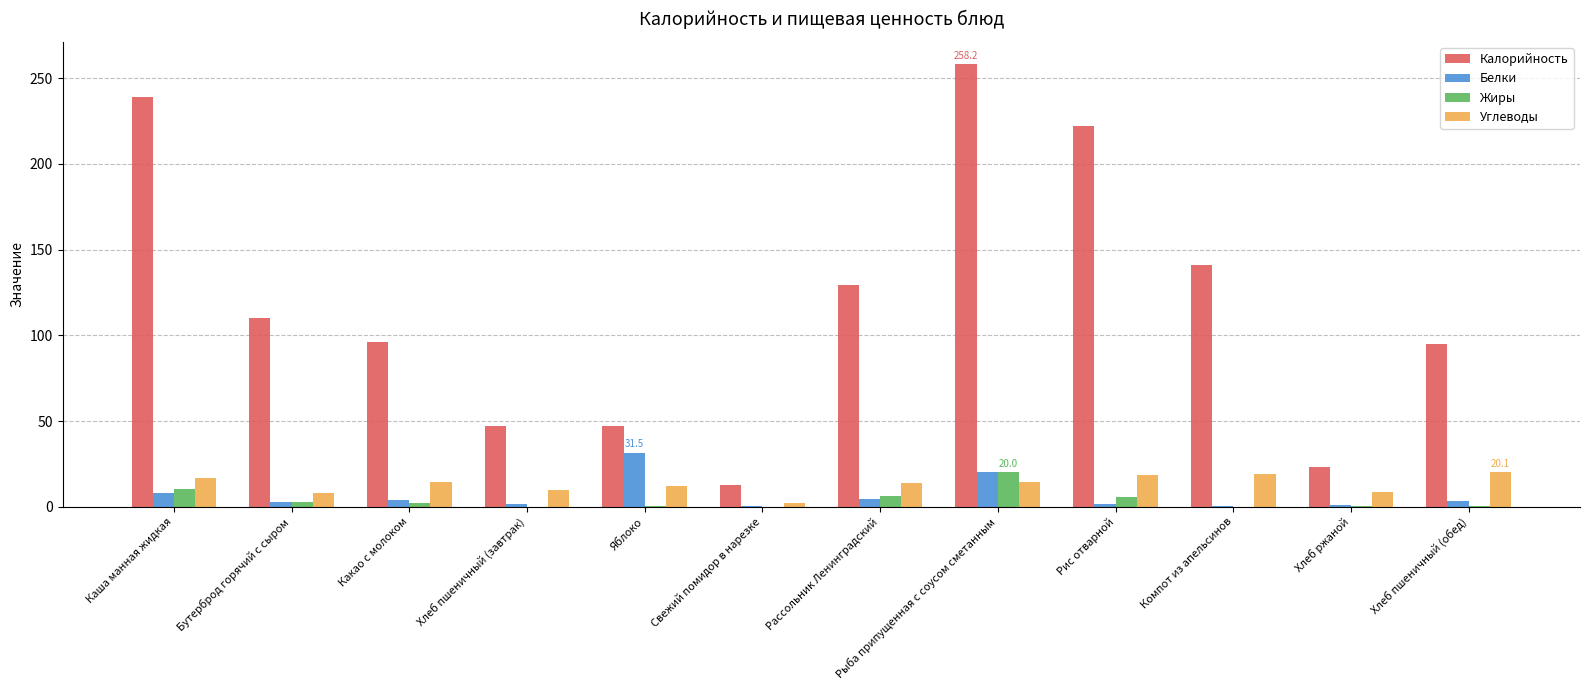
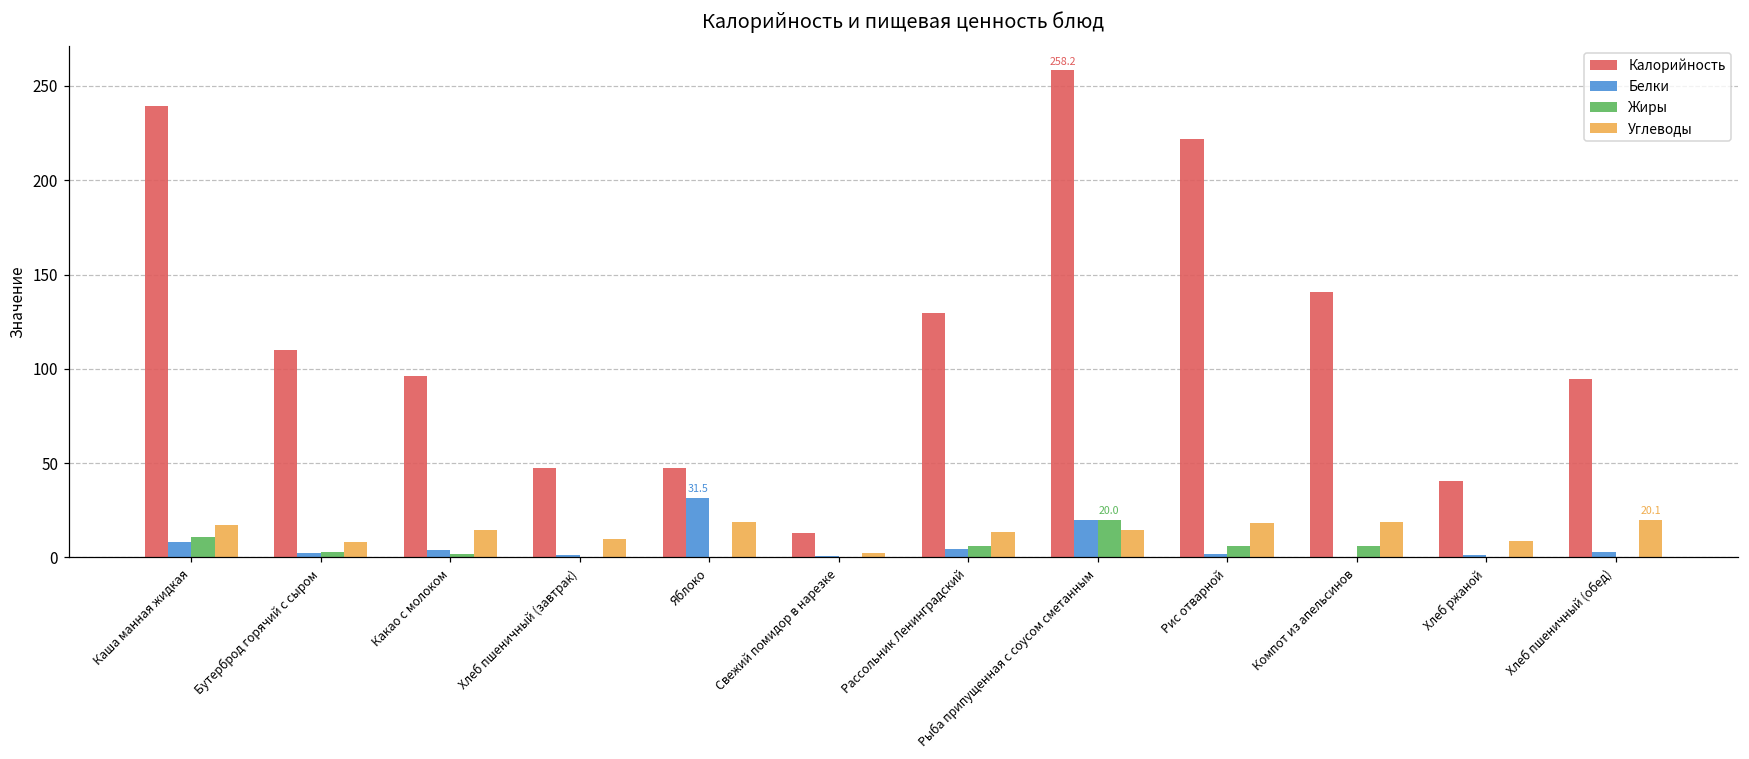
  {
    "Калорийность": {
      "Каша манная жидкая": 239,
      "Бутерброд горячий с сыром": 110,
      "Какао с молоком": 96,
      "Хлеб пшеничный (завтрак)": 47,
      "Яблоко": 47,
      "Свежий помидор в нарезке": 13,
      "Рассольник Ленинградский": 129,
      "Рис отварной": 222,
      "Компот из апельсинов": 141,
-     "Хлеб ржаной": 23,
+     "Хлеб ржаной": 41,
      "Хлеб пшеничный (обед)": 95
    },
    "Белки": {
      "Яблоко": 31.5
    },
    "Жиры": {
      "Каша манная жидкая": 11,
      "Бутерброд горячий с сыром": 3,
      "Какао с молоком": 2,
      "Рассольник Ленинградский": 6,
      "Рис отварной": 6,
-     "Компот из апельсинов": 0
+     "Компот из апельсинов": 6
    },
    "Углеводы": {
      "Каша манная жидкая": 17,
      "Бутерброд горячий с сыром": 8,
      "Какао с молоком": 14,
      "Хлеб пшеничный (завтрак)": 10,
-     "Яблоко": 12,
+     "Яблоко": 19,
      "Свежий помидор в нарезке": 2,
      "Рассольник Ленинградский": 14,
      "Рыба припущенная с соусом сметанным": 14,
      "Рис отварной": 19,
      "Компот из апельсинов": 19,
      "Хлеб ржаной": 9
    }
  }
